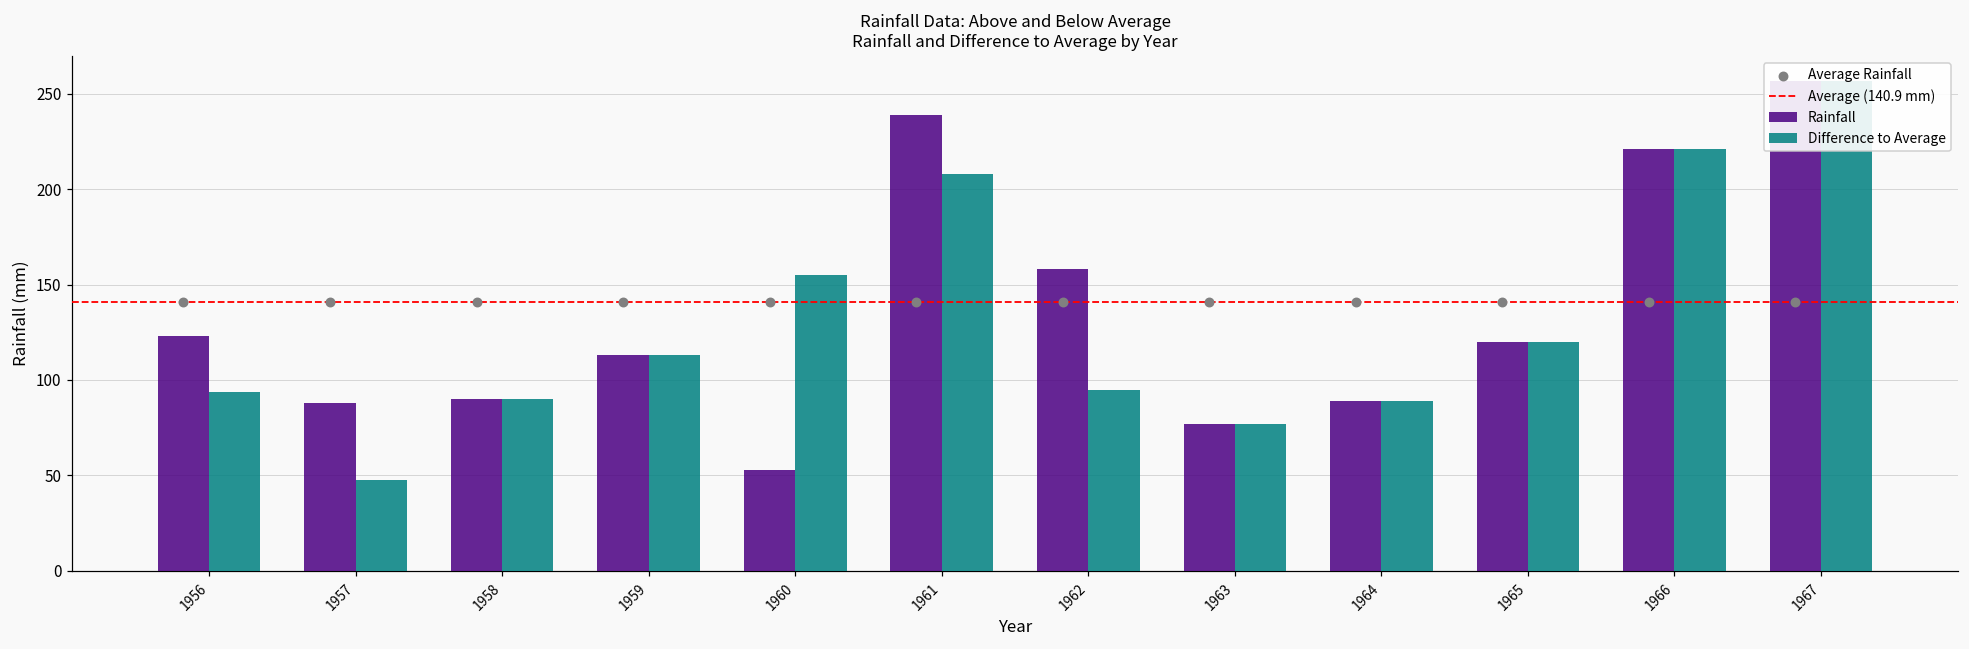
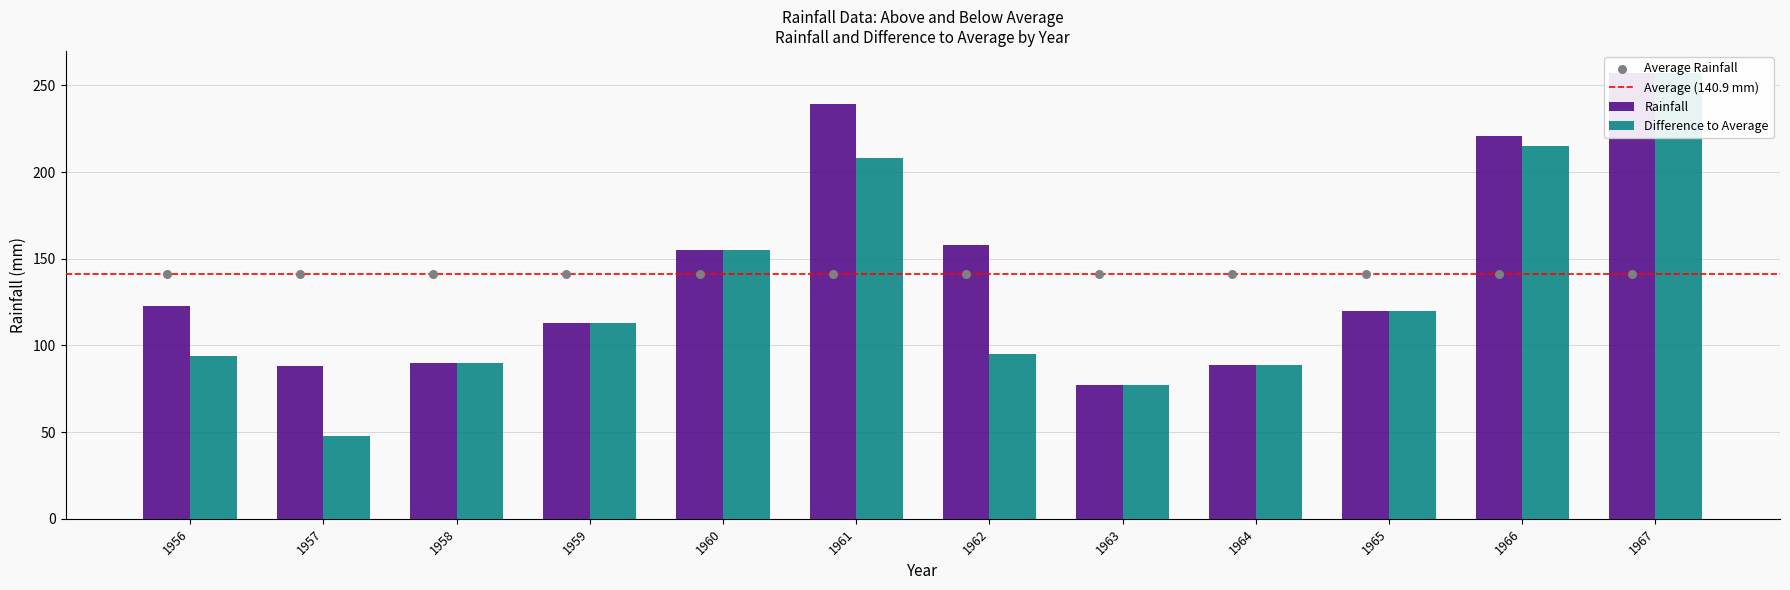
  {
    "Rainfall": {
      "1956": 123,
      "1957": 88,
      "1958": 90,
      "1959": 113,
-     "1960": 53,
+     "1960": 155,
      "1961": 239,
      "1962": 158,
      "1963": 77,
      "1964": 89,
      "1965": 120,
      "1966": 221
    },
    "Difference to Average": {
      "1956": 94,
      "1957": 48,
      "1958": 90,
      "1959": 113,
      "1960": 155,
      "1961": 208,
      "1962": 95,
      "1963": 77,
      "1964": 89,
      "1965": 120,
-     "1966": 221
+     "1966": 215
    }
  }
